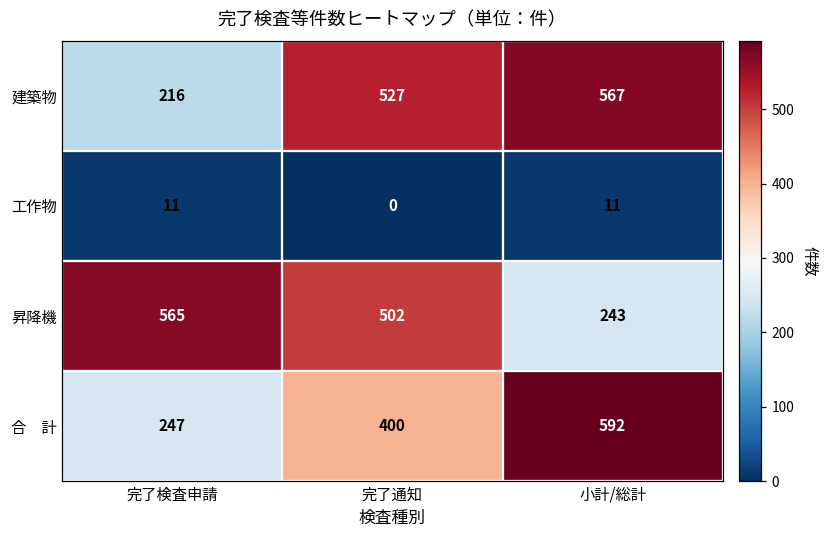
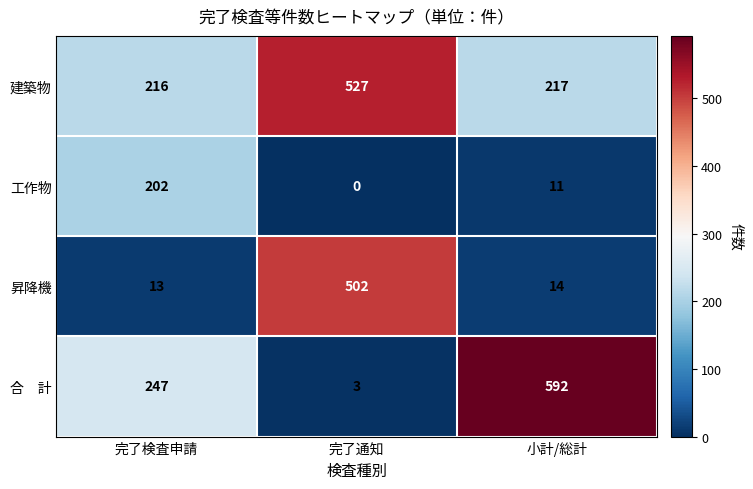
  {
    "建築物": {
      "完了検査申請": 216,
      "完了通知": 527,
-     "小計/総計": 567
+     "小計/総計": 217
    },
    "工作物": {
-     "完了検査申請": 11,
+     "完了検査申請": 202,
      "完了通知": 0,
      "小計/総計": 11
    },
    "昇降機": {
-     "完了検査申請": 565,
+     "完了検査申請": 13,
      "完了通知": 502,
-     "小計/総計": 243
+     "小計/総計": 14
    },
    "合 計": {
      "完了検査申請": 247,
-     "完了通知": 400,
+     "完了通知": 3,
      "小計/総計": 592
    }
  }
